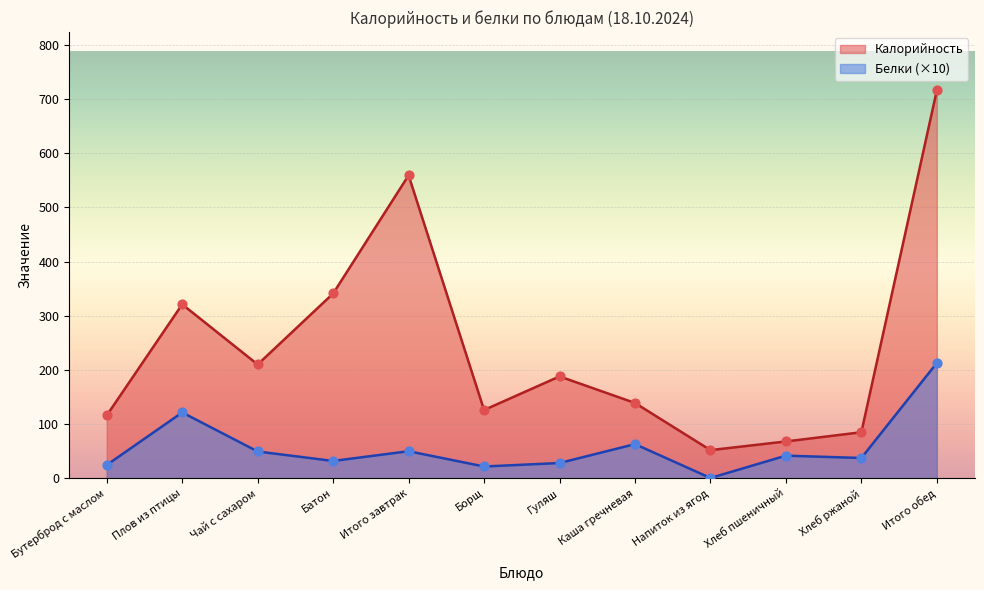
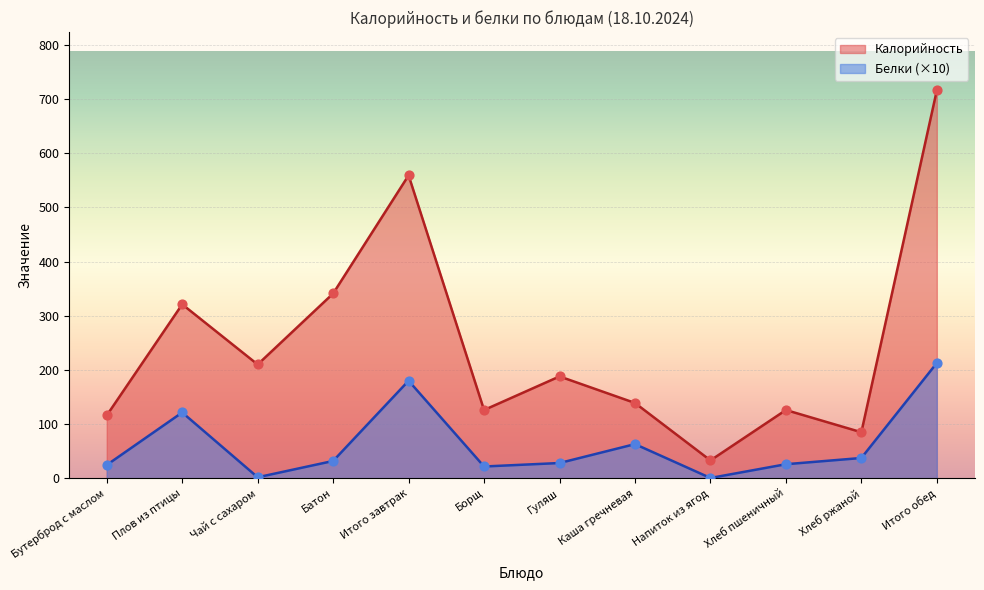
  {
    "Калорийность": {
      "Бутерброд с маслом": 120,
      "Плов из птицы": 320,
      "Чай с сахаром": 210,
      "Батон": 340,
      "Итого завтрак": 560,
      "Борщ": 130,
      "Гуляш": 190,
      "Каша гречневая": 140,
-     "Напиток из ягод": 50,
-     "Хлеб пшеничный": 70,
+     "Напиток из ягод": 30,
+     "Хлеб пшеничный": 130,
      "Хлеб ржаной": 90,
      "Итого обед": 720
    },
    "Белки (×10)": {
      "Бутерброд с маслом": 20,
      "Плов из птицы": 120,
-     "Чай с сахаром": 50,
+     "Чай с сахаром": 0,
      "Батон": 30,
-     "Итого завтрак": 50,
+     "Итого завтрак": 180,
      "Борщ": 20,
      "Гуляш": 30,
      "Каша гречневая": 60,
      "Напиток из ягод": 0,
-     "Хлеб пшеничный": 40,
+     "Хлеб пшеничный": 30,
      "Хлеб ржаной": 40,
      "Итого обед": 210
    }
  }
